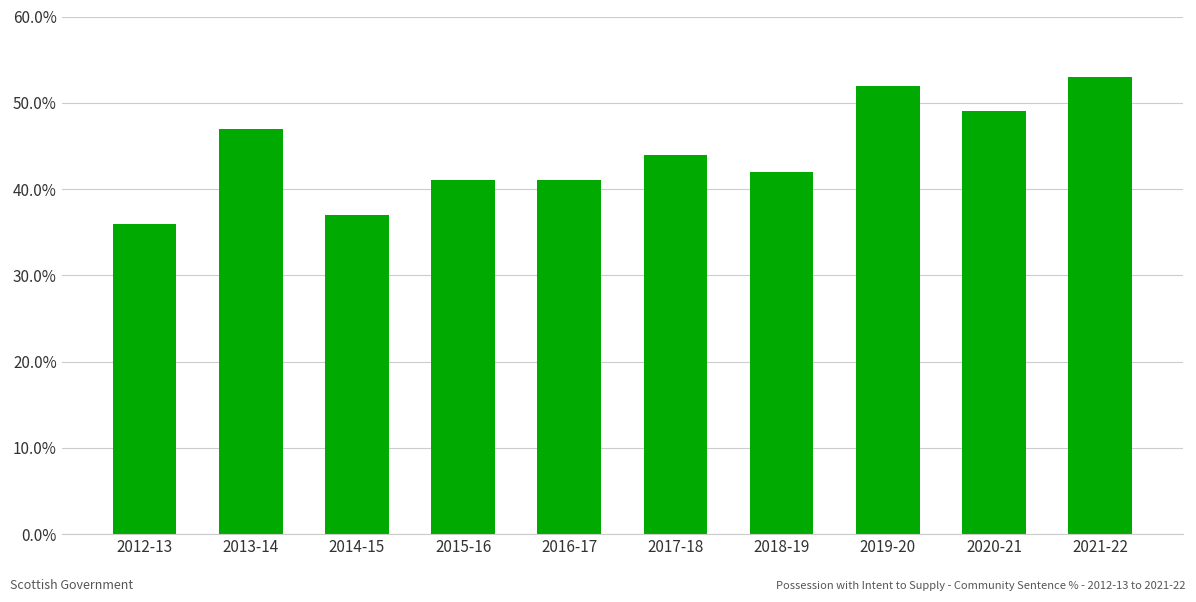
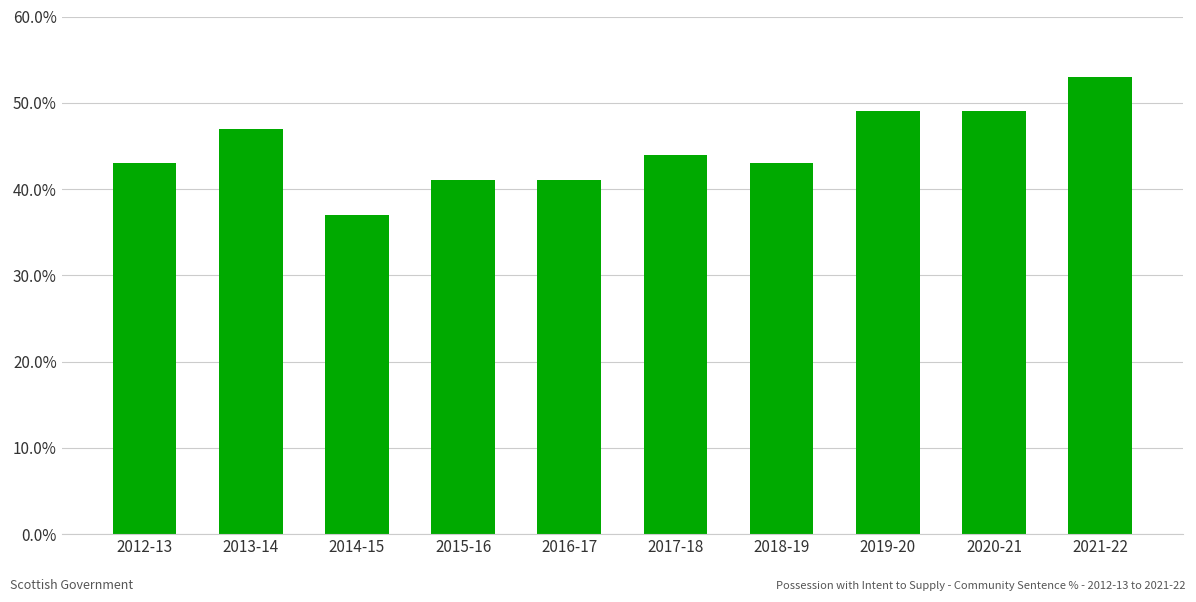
  {
-   "2012-13": "36%",
+   "2012-13": "43%",
    "2013-14": "47%",
    "2014-15": "37%",
    "2015-16": "41%",
    "2016-17": "41%",
    "2017-18": "44%",
-   "2018-19": "42%",
-   "2019-20": "52%",
+   "2018-19": "43%",
+   "2019-20": "49%",
    "2020-21": "49%",
    "2021-22": "53%"
  }
